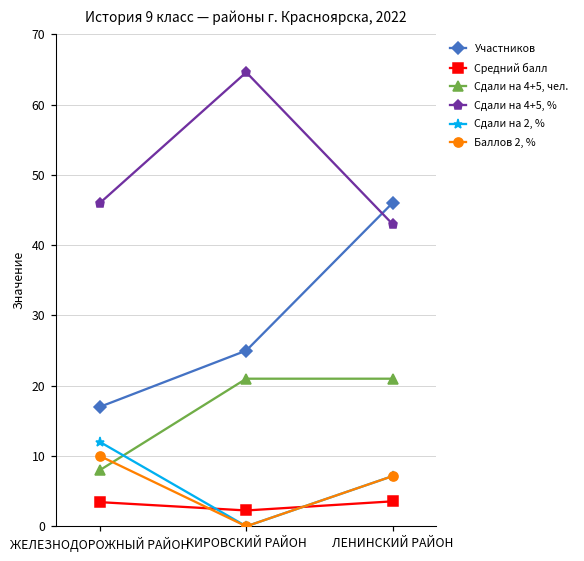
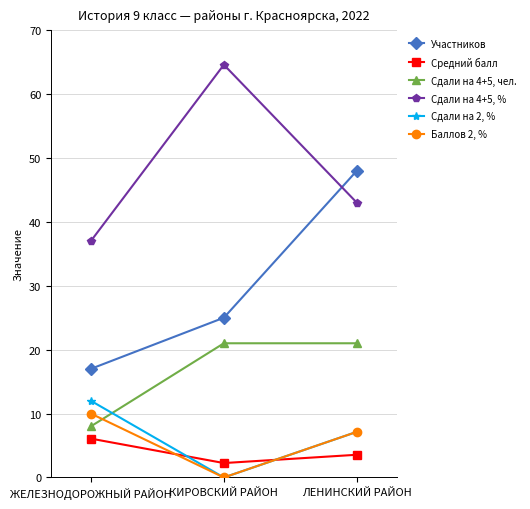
  {
    "Участников": {
      "ЖЕЛЕЗНОДОРОЖНЫЙ РАЙОН": 17,
      "КИРОВСКИЙ РАЙОН": 25,
-     "ЛЕНИНСКИЙ РАЙОН": 46
+     "ЛЕНИНСКИЙ РАЙОН": 48
    },
    "Средний балл": {
-     "ЖЕЛЕЗНОДОРОЖНЫЙ РАЙОН": 3,
+     "ЖЕЛЕЗНОДОРОЖНЫЙ РАЙОН": 6,
      "КИРОВСКИЙ РАЙОН": 2,
      "ЛЕНИНСКИЙ РАЙОН": 4
    },
    "Сдали на 4+5, чел.": {
      "ЖЕЛЕЗНОДОРОЖНЫЙ РАЙОН": 8,
      "КИРОВСКИЙ РАЙОН": 21,
      "ЛЕНИНСКИЙ РАЙОН": 21
    },
    "Сдали на 4+5, %": {
-     "ЖЕЛЕЗНОДОРОЖНЫЙ РАЙОН": 46,
+     "ЖЕЛЕЗНОДОРОЖНЫЙ РАЙОН": 37,
      "КИРОВСКИЙ РАЙОН": 65,
      "ЛЕНИНСКИЙ РАЙОН": 43
    },
    "Сдали на 2, %": {
      "ЖЕЛЕЗНОДОРОЖНЫЙ РАЙОН": 12
    },
    "Баллов 2, %": {
      "ЖЕЛЕЗНОДОРОЖНЫЙ РАЙОН": 10
    }
  }
